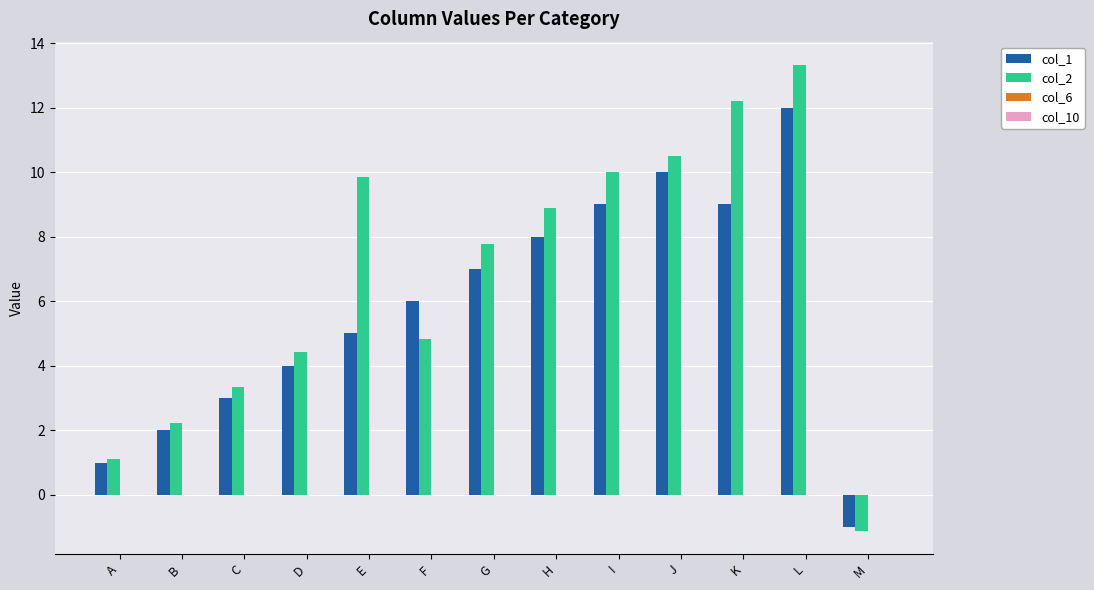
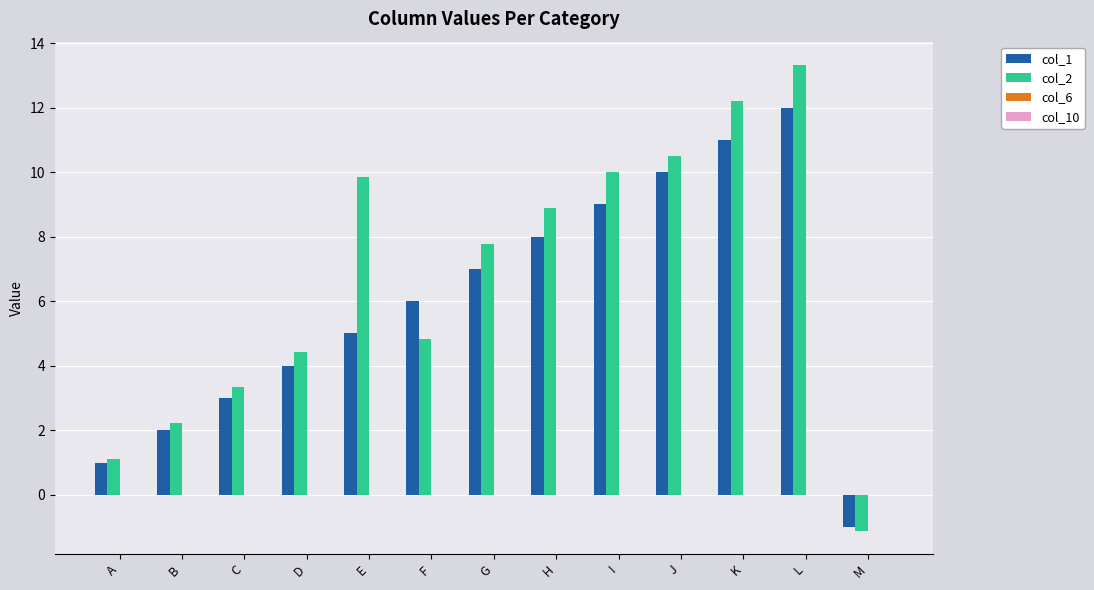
  {
    "col_1": {
      "A": 1,
      "B": 2,
      "C": 3,
      "D": 4,
      "E": 5,
      "F": 6,
      "G": 7,
      "H": 8,
      "I": 9,
      "J": 10,
-     "K": 9,
+     "K": 11,
      "L": 12,
      "M": -1
    },
    "col_2": {
      "A": 1.1,
      "B": 2.2,
      "C": 3.3,
      "D": 4.4,
      "E": 9.9,
      "F": 4.8,
      "G": 7.8,
      "H": 8.9,
      "I": 10,
      "J": 10.5,
      "K": 12.2,
      "L": 13.3,
      "M": -1.1
    },
    "col_6": {
      "A": 0,
      "B": 0,
      "C": 0,
      "D": 0,
      "E": 0,
      "F": 0,
      "G": 0,
      "H": 0,
      "I": 0,
      "J": 0,
      "K": 0,
      "L": 0,
      "M": 0
    },
    "col_10": {
      "A": 0,
      "B": 0,
      "C": 0,
      "D": 0,
      "E": 0,
      "F": 0,
      "G": 0,
      "H": 0,
      "I": 0,
      "J": 0,
      "K": 0,
      "L": 0,
      "M": 0
    }
  }
